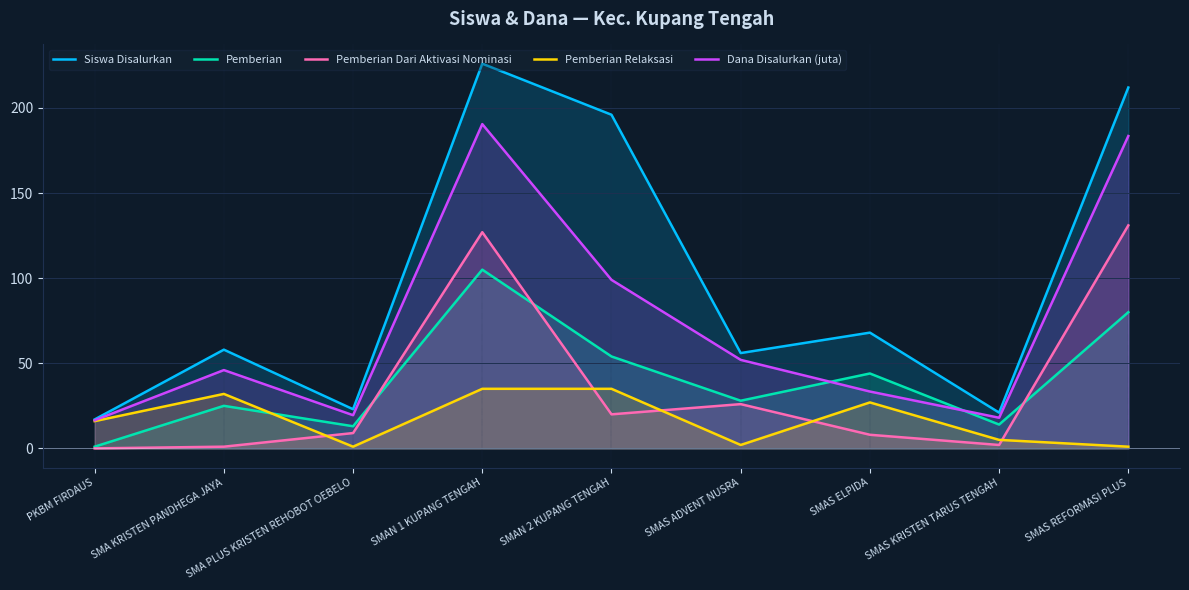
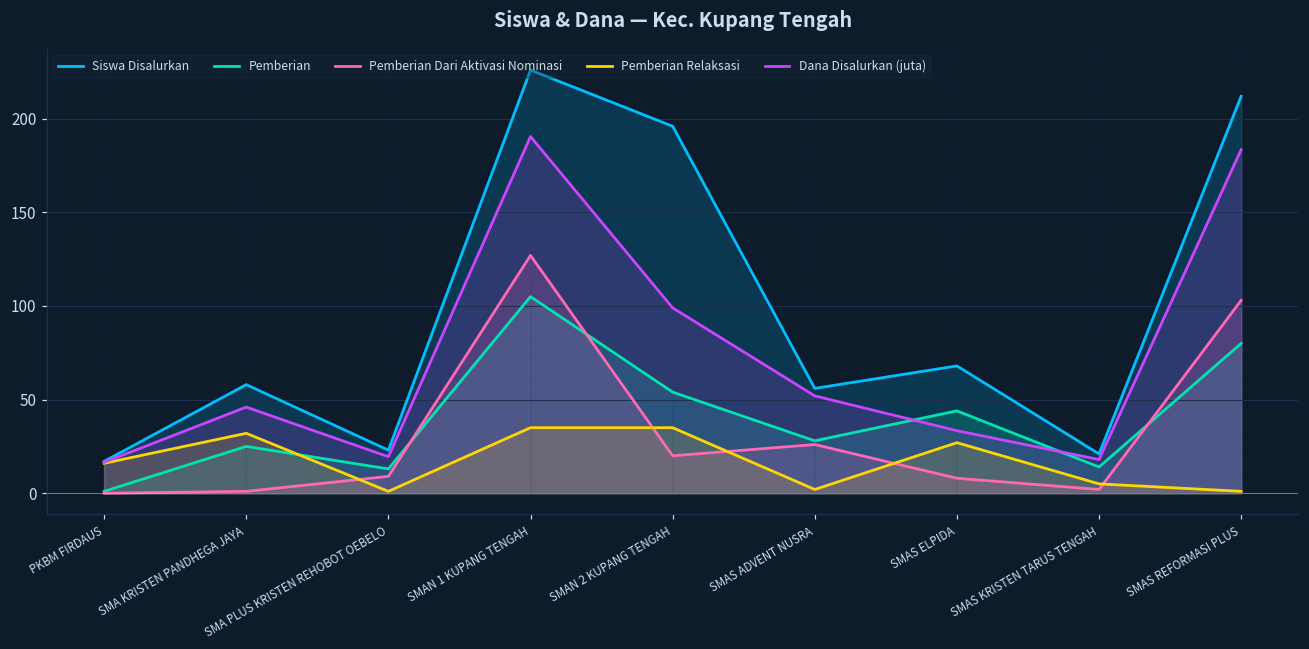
  {
    "Siswa Disalurkan": {
      "SMA KRISTEN PANDHEGA JAYA": 58,
      "SMA PLUS KRISTEN REHOBOT OEBELO": 23,
      "SMAN 2 KUPANG TENGAH": 196,
      "SMAS ADVENT NUSRA": 56,
      "SMAS ELPIDA": 68,
      "SMAS KRISTEN TARUS TENGAH": 21,
      "SMAS REFORMASI PLUS": 212
    },
    "Pemberian": {
      "SMA KRISTEN PANDHEGA JAYA": 25,
      "SMA PLUS KRISTEN REHOBOT OEBELO": 13,
      "SMAN 1 KUPANG TENGAH": 105,
      "SMAN 2 KUPANG TENGAH": 54,
      "SMAS ADVENT NUSRA": 28,
      "SMAS ELPIDA": 44,
      "SMAS KRISTEN TARUS TENGAH": 14,
      "SMAS REFORMASI PLUS": 80
    },
    "Pemberian Dari Aktivasi Nominasi": {
      "SMA KRISTEN PANDHEGA JAYA": 1,
      "SMA PLUS KRISTEN REHOBOT OEBELO": 9,
      "SMAN 1 KUPANG TENGAH": 127,
      "SMAN 2 KUPANG TENGAH": 20,
      "SMAS ADVENT NUSRA": 26,
      "SMAS ELPIDA": 8,
      "SMAS KRISTEN TARUS TENGAH": 2,
-     "SMAS REFORMASI PLUS": 131
+     "SMAS REFORMASI PLUS": 103
    },
    "Pemberian Relaksasi": {
      "SMA KRISTEN PANDHEGA JAYA": 32,
      "SMA PLUS KRISTEN REHOBOT OEBELO": 1,
      "SMAN 1 KUPANG TENGAH": 35,
      "SMAN 2 KUPANG TENGAH": 35,
      "SMAS ADVENT NUSRA": 2,
      "SMAS ELPIDA": 27,
      "SMAS KRISTEN TARUS TENGAH": 5,
      "SMAS REFORMASI PLUS": 1
    },
    "Dana Disalurkan (juta)": {
      "SMA KRISTEN PANDHEGA JAYA": 46,
      "SMA PLUS KRISTEN REHOBOT OEBELO": 20,
      "SMAN 1 KUPANG TENGAH": 191,
      "SMAN 2 KUPANG TENGAH": 99,
      "SMAS ADVENT NUSRA": 52,
      "SMAS ELPIDA": 33,
      "SMAS KRISTEN TARUS TENGAH": 18,
      "SMAS REFORMASI PLUS": 184
    }
  }
